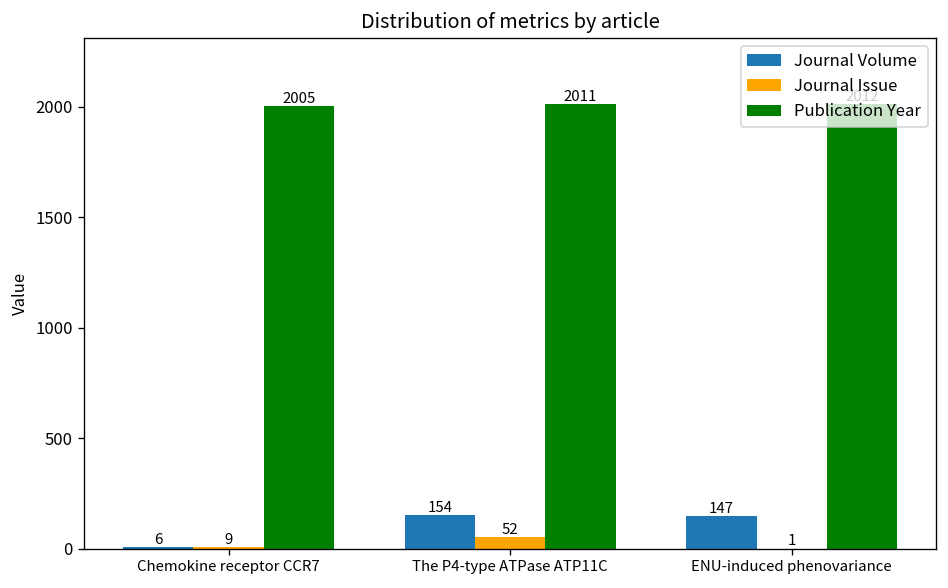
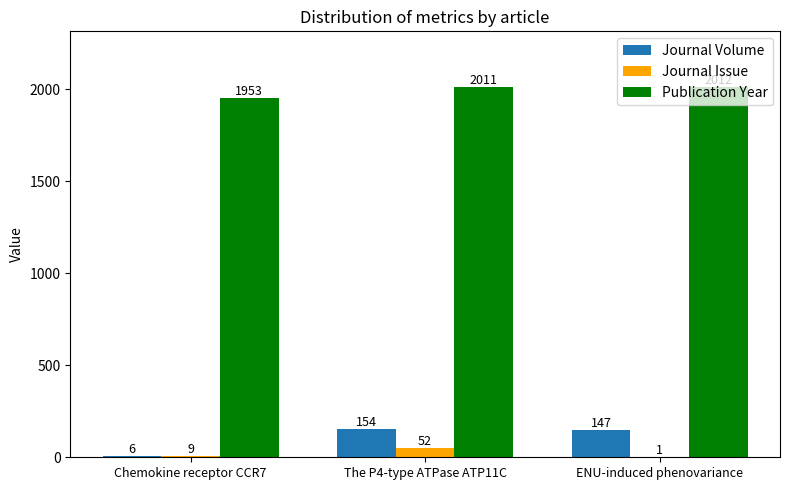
  {
    "Journal Volume": {
      "Chemokine receptor CCR7": 6,
      "The P4-type ATPase ATP11C": 154,
      "ENU-induced phenovariance": 147
    },
    "Journal Issue": {
      "Chemokine receptor CCR7": 9,
      "The P4-type ATPase ATP11C": 52,
      "ENU-induced phenovariance": 1
    },
    "Publication Year": {
-     "Chemokine receptor CCR7": 2005,
+     "Chemokine receptor CCR7": 1953,
      "The P4-type ATPase ATP11C": 2011
    }
  }
